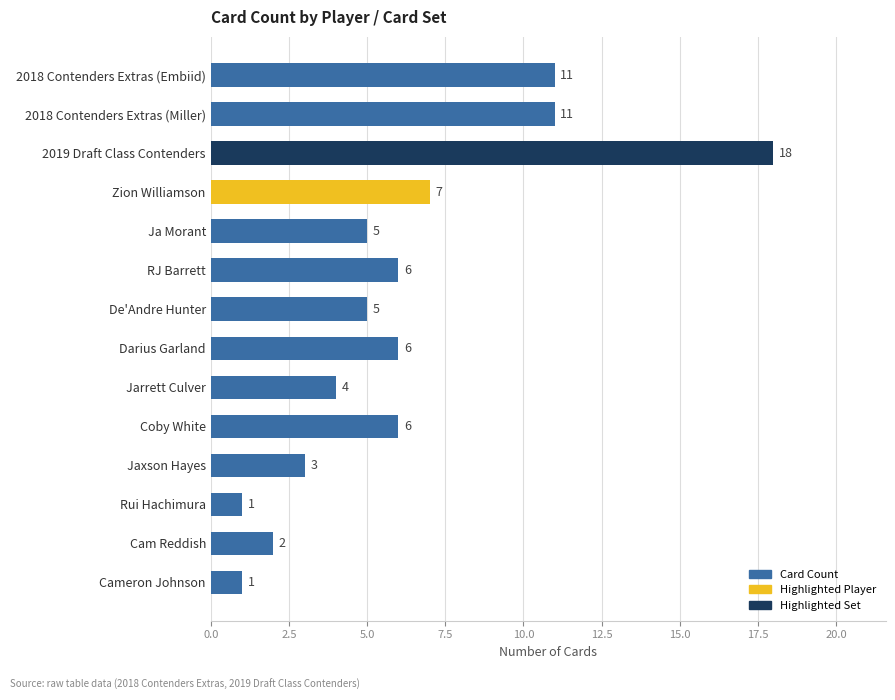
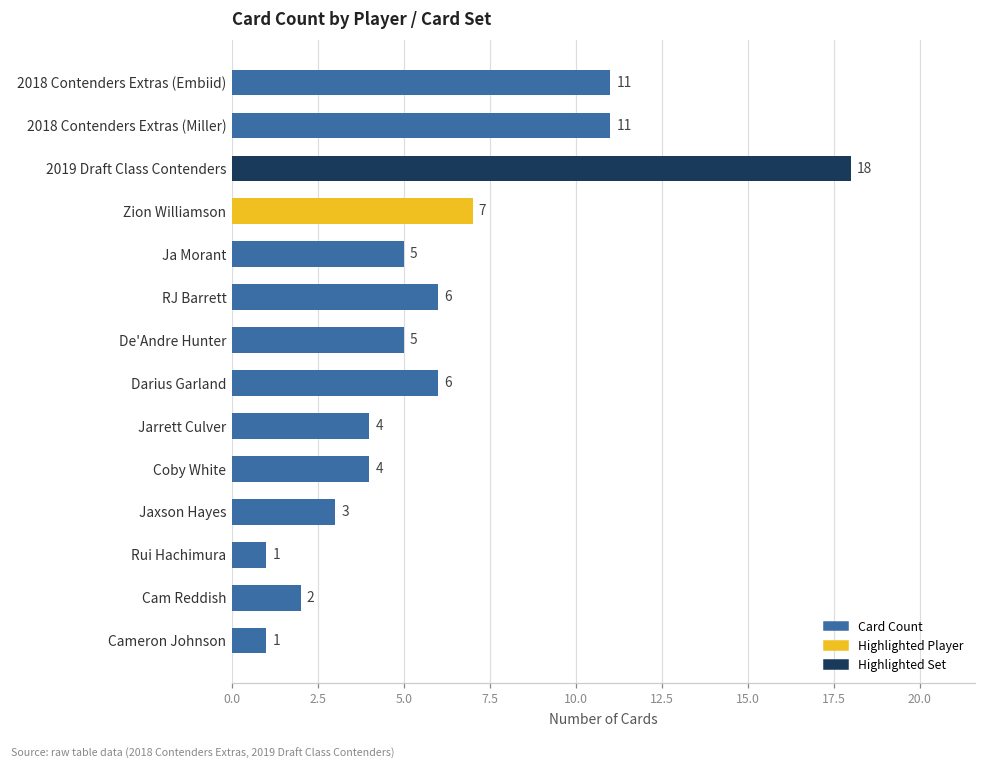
  {
    "2018 Contenders Extras (Embiid)": 11,
    "2018 Contenders Extras (Miller)": 11,
    "2019 Draft Class Contenders": 18,
    "Zion Williamson": 7,
    "Ja Morant": 5,
    "RJ Barrett": 6,
    "De'Andre Hunter": 5,
    "Darius Garland": 6,
    "Jarrett Culver": 4,
-   "Coby White": 6,
+   "Coby White": 4,
    "Jaxson Hayes": 3,
    "Rui Hachimura": 1,
    "Cam Reddish": 2,
    "Cameron Johnson": 1
  }
